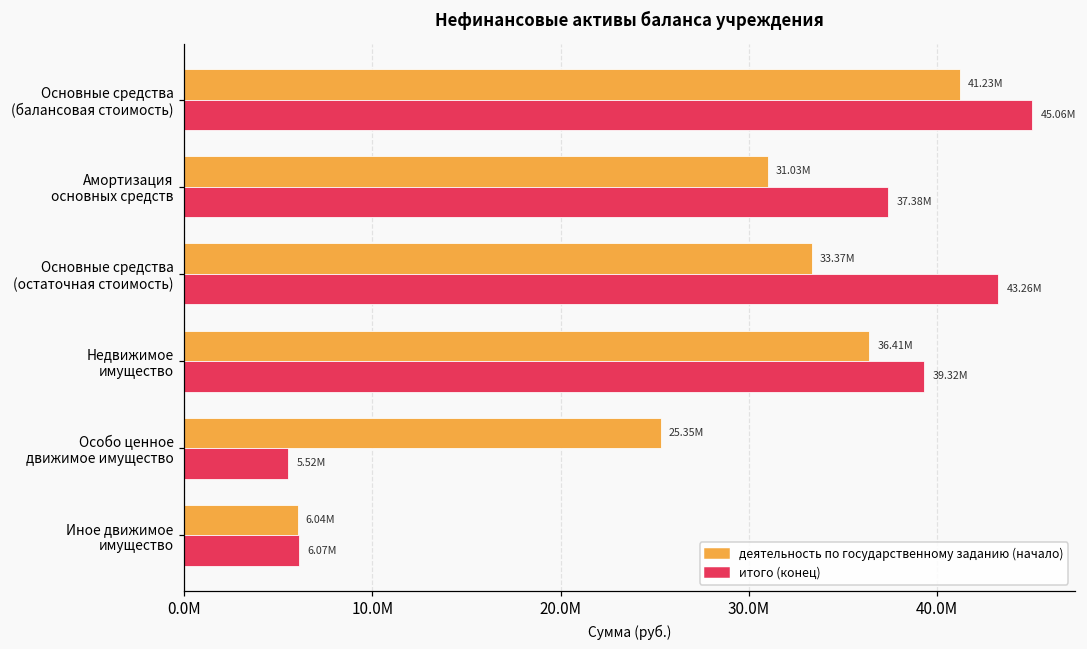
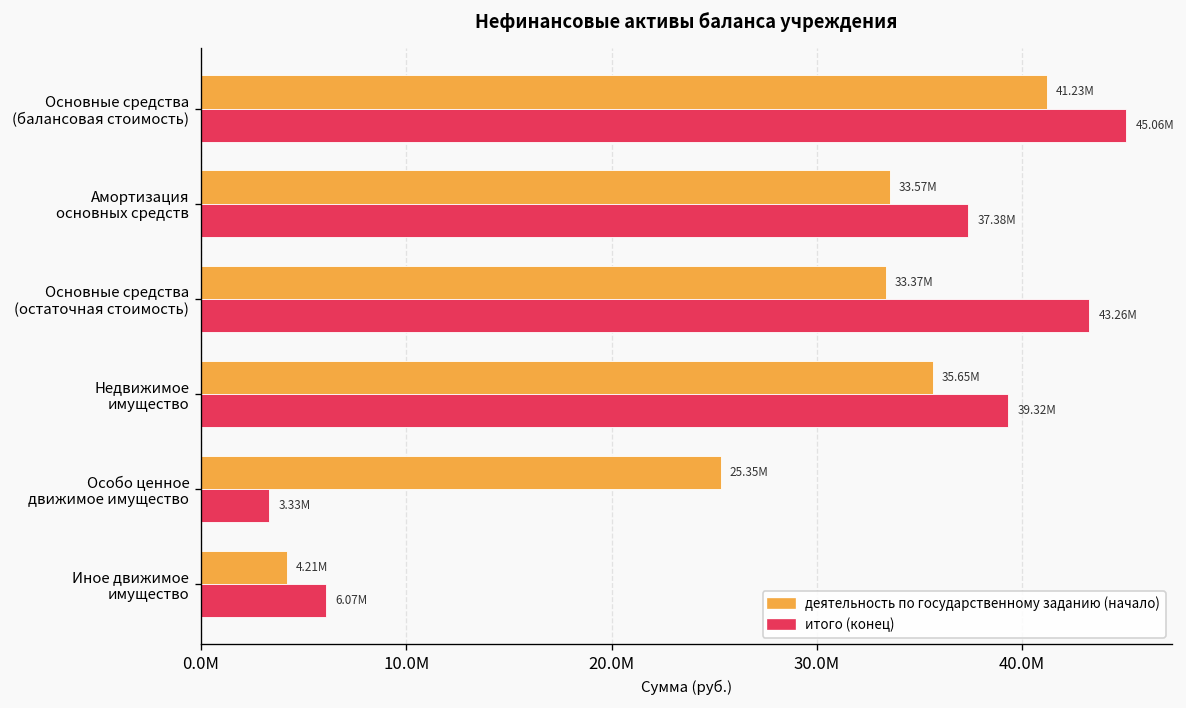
  {
    "деятельность по государственному заданию (начало)": {
      "Основные средства (балансовая стоимость)": "41.23M",
-     "Амортизация основных средств": "31.03M",
+     "Амортизация основных средств": "33.57M",
      "Основные средства (остаточная стоимость)": "33.37M",
-     "Недвижимое имущество": "36.41M",
+     "Недвижимое имущество": "35.65M",
      "Особо ценное движимое имущество": "25.35M",
-     "Иное движимое имущество": "6.04M"
+     "Иное движимое имущество": "4.21M"
    },
    "итого (конец)": {
      "Основные средства (балансовая стоимость)": "45.06M",
      "Амортизация основных средств": "37.38M",
      "Основные средства (остаточная стоимость)": "43.26M",
      "Недвижимое имущество": "39.32M",
-     "Особо ценное движимое имущество": "5.52M",
+     "Особо ценное движимое имущество": "3.33M",
      "Иное движимое имущество": "6.07M"
    }
  }
